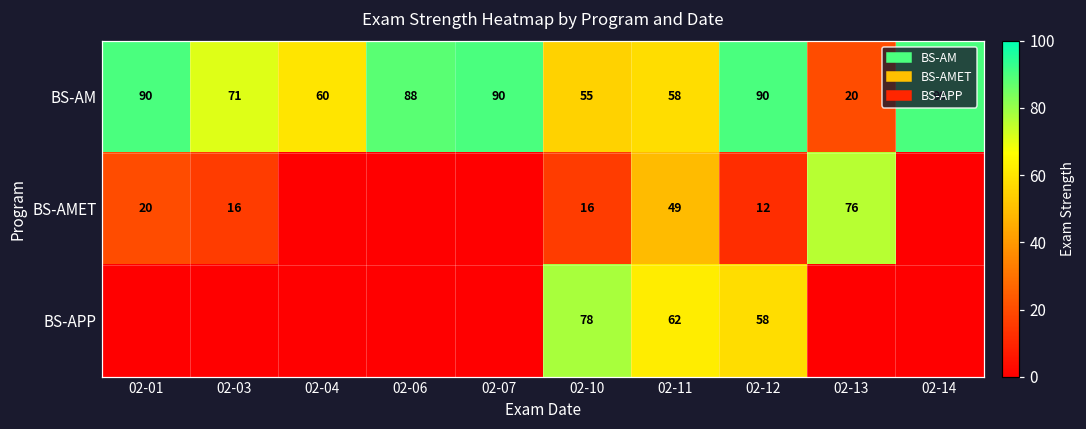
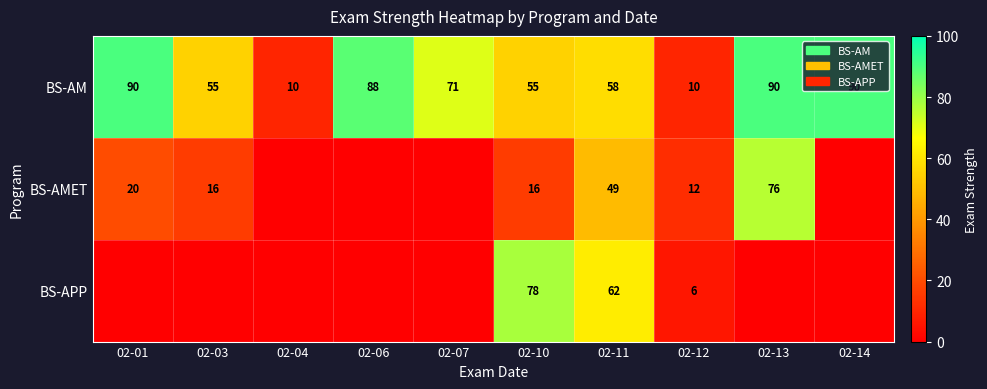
  {
    "BS-AM": {
      "02-01": 90,
-     "02-03": 71,
-     "02-04": 60,
+     "02-03": 55,
+     "02-04": 10,
      "02-06": 88,
-     "02-07": 90,
+     "02-07": 71,
      "02-10": 55,
      "02-11": 58,
-     "02-12": 90,
-     "02-13": 20
+     "02-12": 10,
+     "02-13": 90
    },
    "BS-AMET": {
      "02-01": 20,
      "02-03": 16,
      "02-10": 16,
      "02-11": 49,
      "02-12": 12,
      "02-13": 76
    },
    "BS-APP": {
      "02-10": 78,
      "02-11": 62,
-     "02-12": 58
+     "02-12": 6
    }
  }
